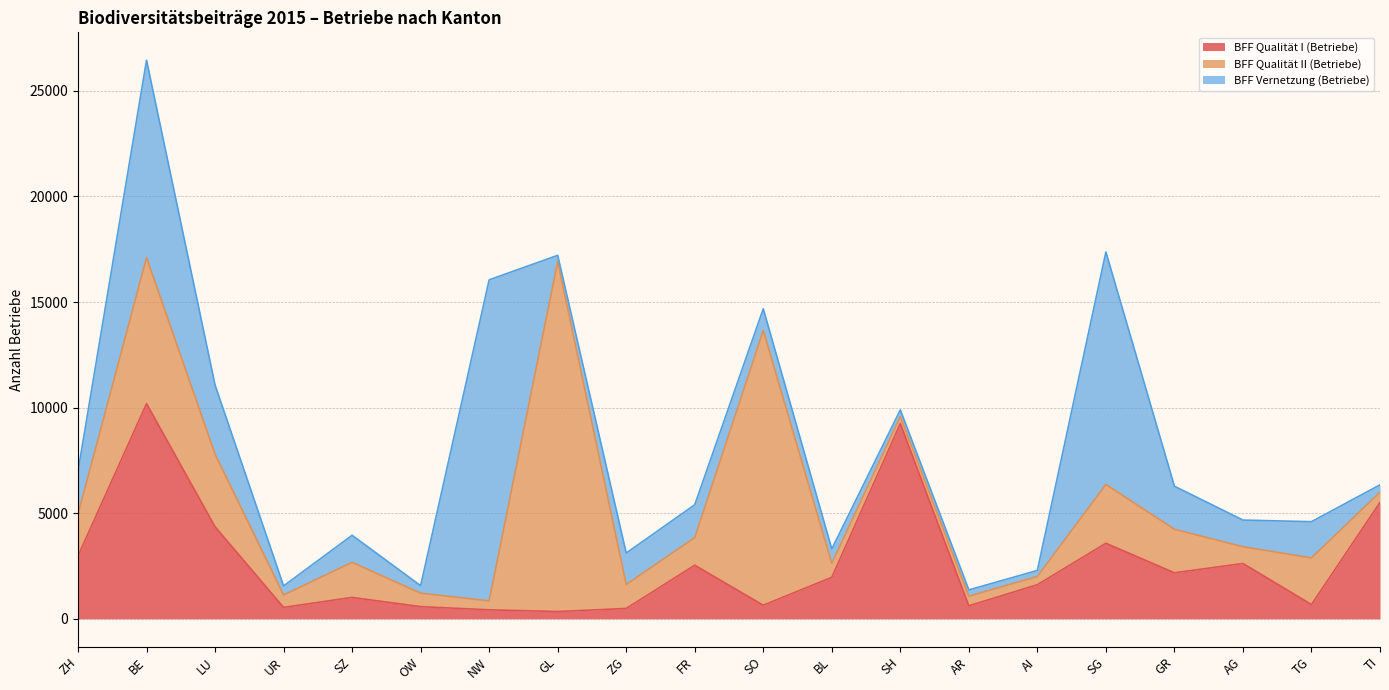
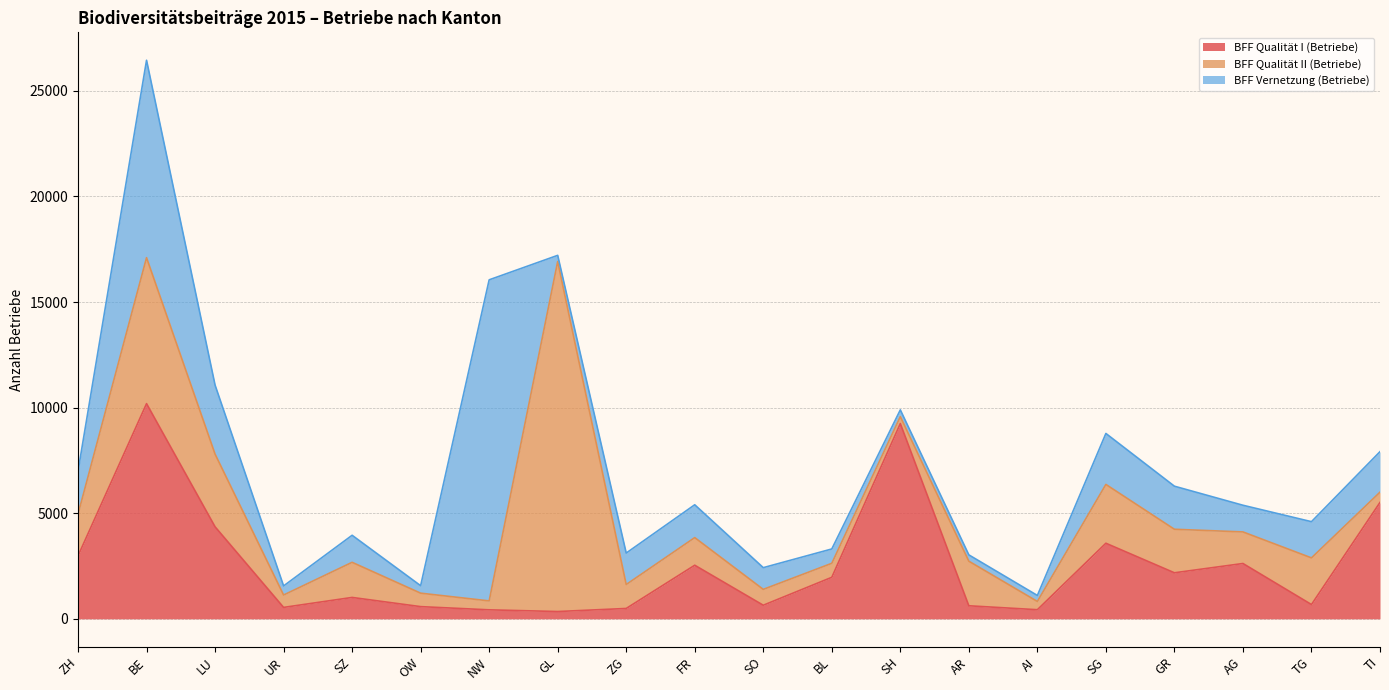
  {
    "BFF Qualität I (Betriebe)": {
      "ZH": 3000,
      "BE": 10200,
      "LU": 4400,
      "UR": 500,
      "SZ": 1000,
      "OW": 600,
      "NW": 400,
      "GL": 300,
      "ZG": 500,
      "FR": 2500,
      "SO": 600,
      "BL": 2000,
      "SH": 9200,
      "AR": 600,
-     "AI": 1600,
+     "AI": 400,
      "SG": 3600,
      "GR": 2200,
      "AG": 2600,
      "TG": 700,
      "TI": 5500
    },
    "BFF Qualität II (Betriebe)": {
      "ZH": 2000,
      "BE": 6900,
      "LU": 3400,
      "UR": 600,
      "SZ": 1700,
      "OW": 600,
      "NW": 400,
      "GL": 16600,
      "ZG": 1100,
      "FR": 1300,
-     "SO": 13000,
+     "SO": 800,
      "BL": 700,
      "SH": 300,
-     "AR": 500,
+     "AR": 2100,
      "AI": 400,
      "SG": 2800,
      "GR": 2100,
-     "AG": 800,
+     "AG": 1500,
      "TG": 2200,
      "TI": 500
    },
    "BFF Vernetzung (Betriebe)": {
      "ZH": 2000,
      "BE": 9300,
      "LU": 3300,
      "UR": 400,
      "SZ": 1300,
      "OW": 400,
      "NW": 15200,
      "GL": 300,
      "ZG": 1500,
      "FR": 1600,
      "SO": 1000,
      "BL": 700,
      "SH": 300,
      "AR": 300,
      "AI": 300,
-     "SG": 11000,
+     "SG": 2400,
      "GR": 2000,
      "AG": 1300,
      "TG": 1700,
-     "TI": 300
+     "TI": 1900
    }
  }
